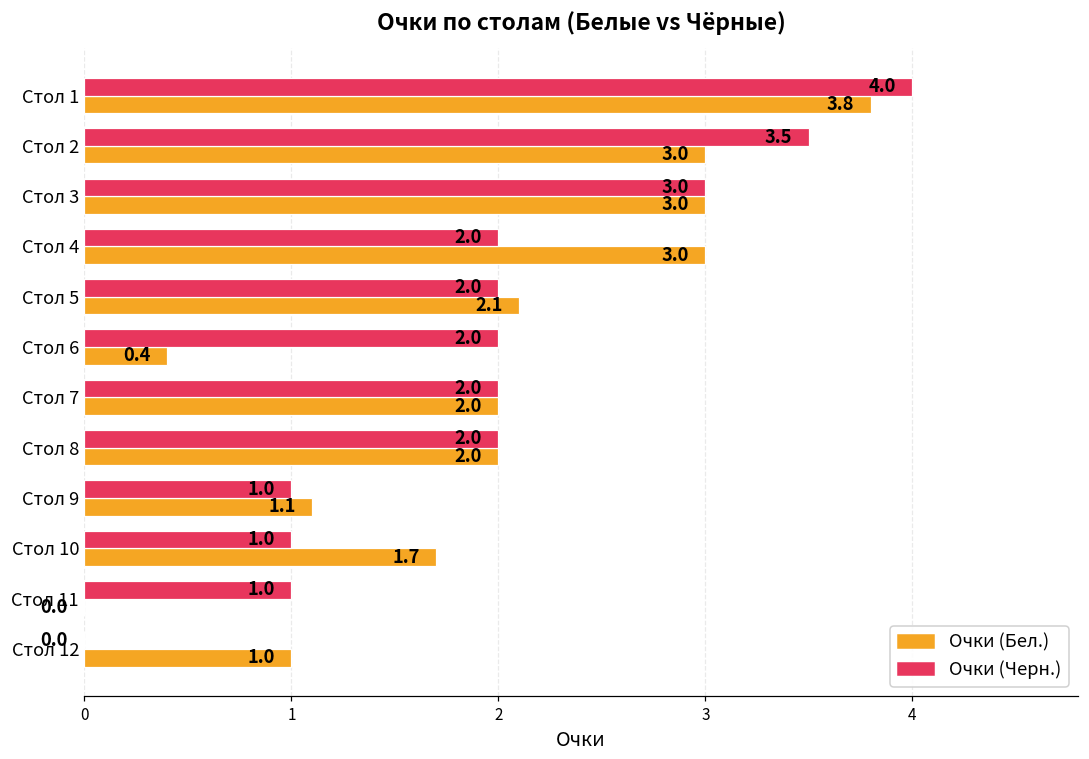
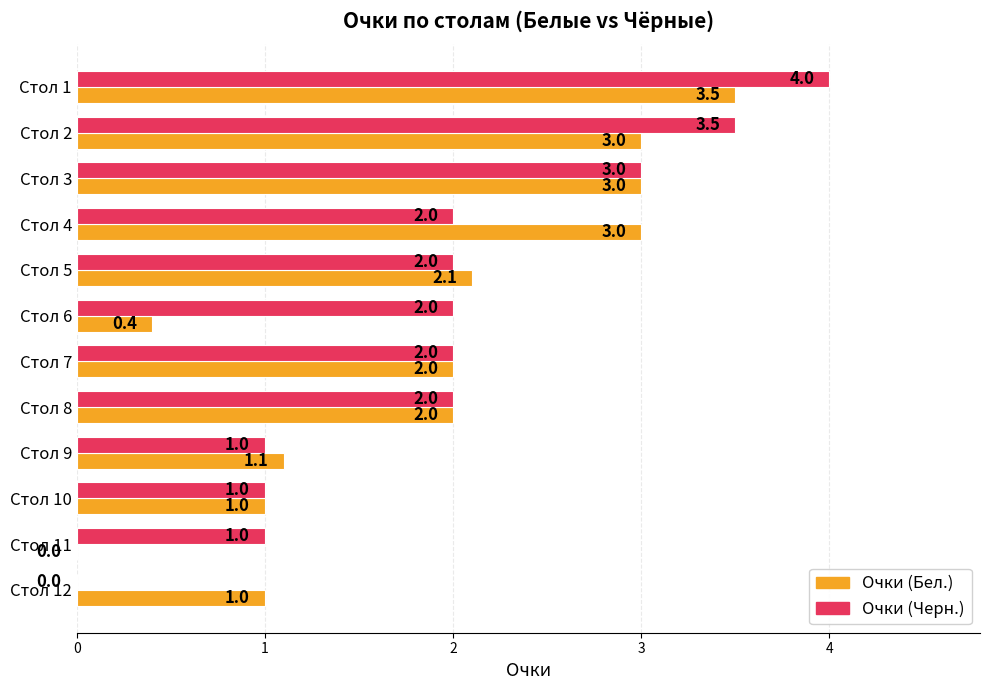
  {
    "Очки (Бел.)": {
-     "Стол 1": 3.8,
+     "Стол 1": 3.5,
      "Стол 2": 3.0,
      "Стол 3": 3.0,
      "Стол 4": 3.0,
      "Стол 5": 2.1,
      "Стол 6": 0.4,
      "Стол 7": 2.0,
      "Стол 8": 2.0,
      "Стол 9": 1.1,
-     "Стол 10": 1.7,
+     "Стол 10": 1.0,
      "Стол 11": 0.0,
      "Стол 12": 1.0
    },
    "Очки (Черн.)": {
      "Стол 1": 4.0,
      "Стол 2": 3.5,
      "Стол 3": 3.0,
      "Стол 4": 2.0,
      "Стол 5": 2.0,
      "Стол 6": 2.0,
      "Стол 7": 2.0,
      "Стол 8": 2.0,
      "Стол 9": 1.0,
      "Стол 10": 1.0,
      "Стол 11": 1.0,
      "Стол 12": 0.0
    }
  }
